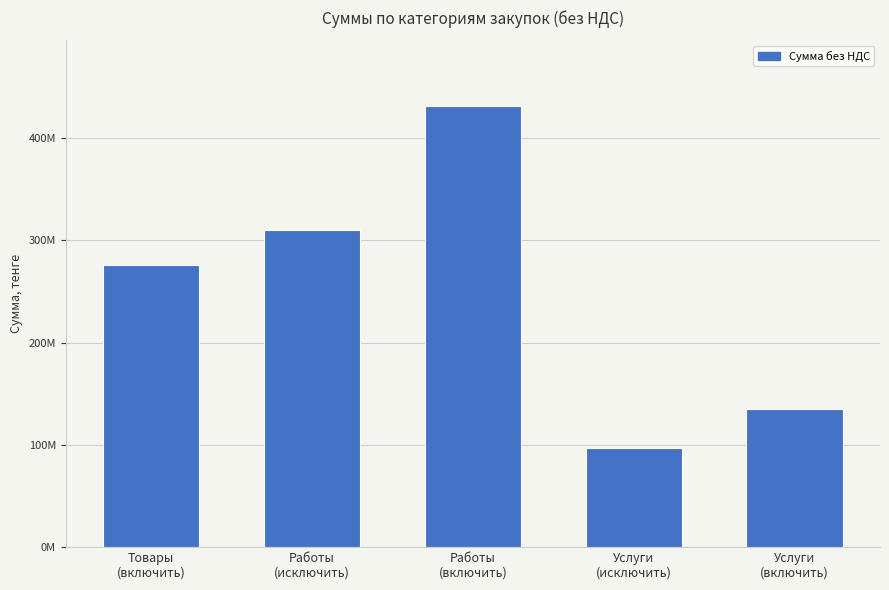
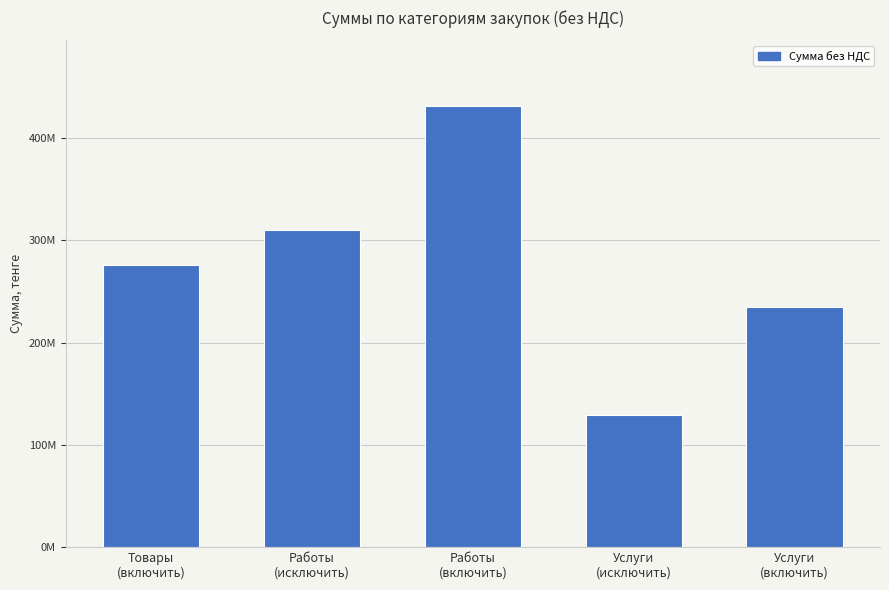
  {
    "Товары (включить)": 276000000,
    "Работы (исключить)": 310000000,
    "Работы (включить)": 431000000,
-   "Услуги (исключить)": 97000000,
-   "Услуги (включить)": 135000000
+   "Услуги (исключить)": 130000000,
+   "Услуги (включить)": 235000000
  }
